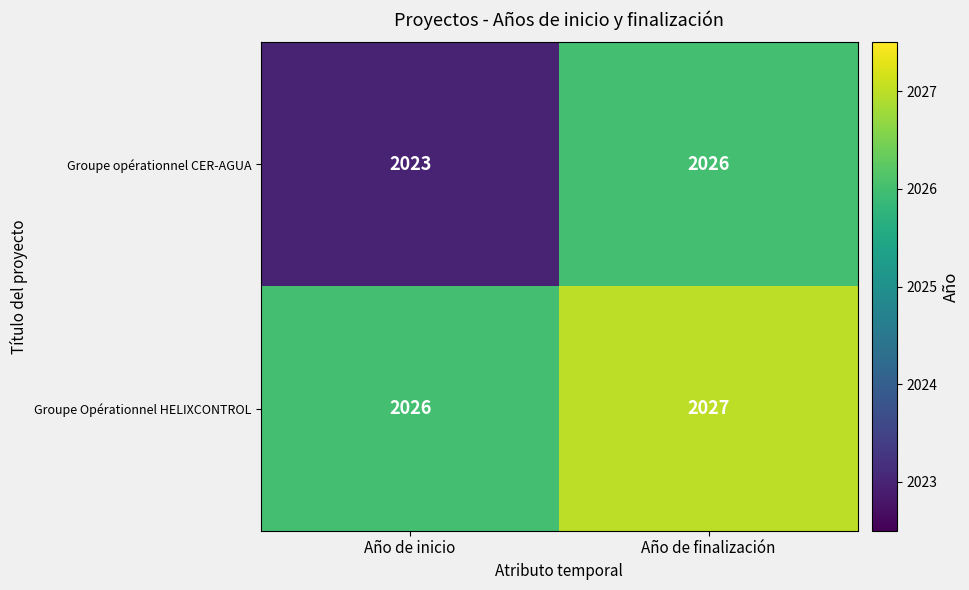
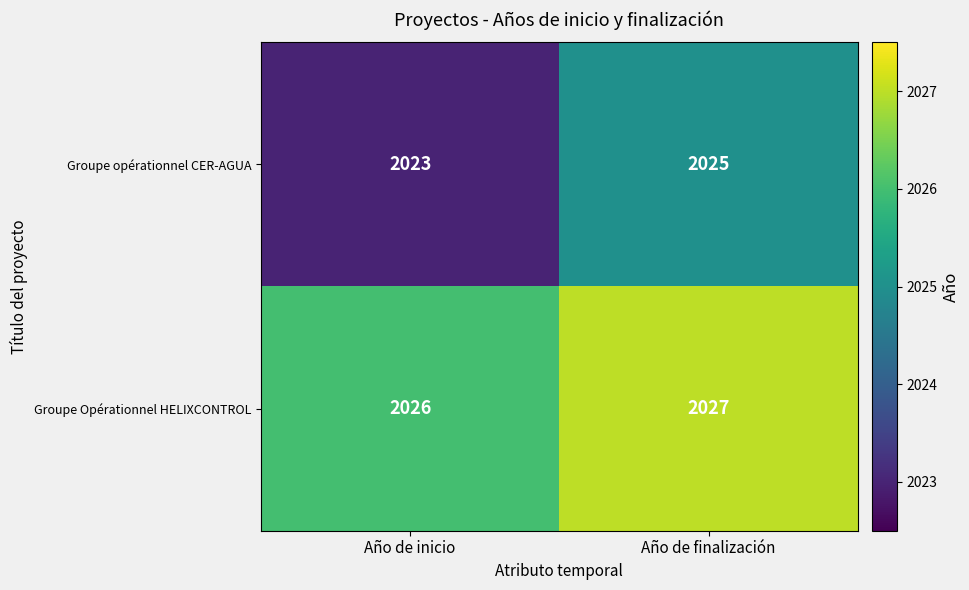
  {
    "Groupe opérationnel CER-AGUA": {
      "Año de inicio": 2023,
-     "Año de finalización": 2026
+     "Año de finalización": 2025
    },
    "Groupe Opérationnel HELIXCONTROL": {
      "Año de inicio": 2026,
      "Año de finalización": 2027
    }
  }
